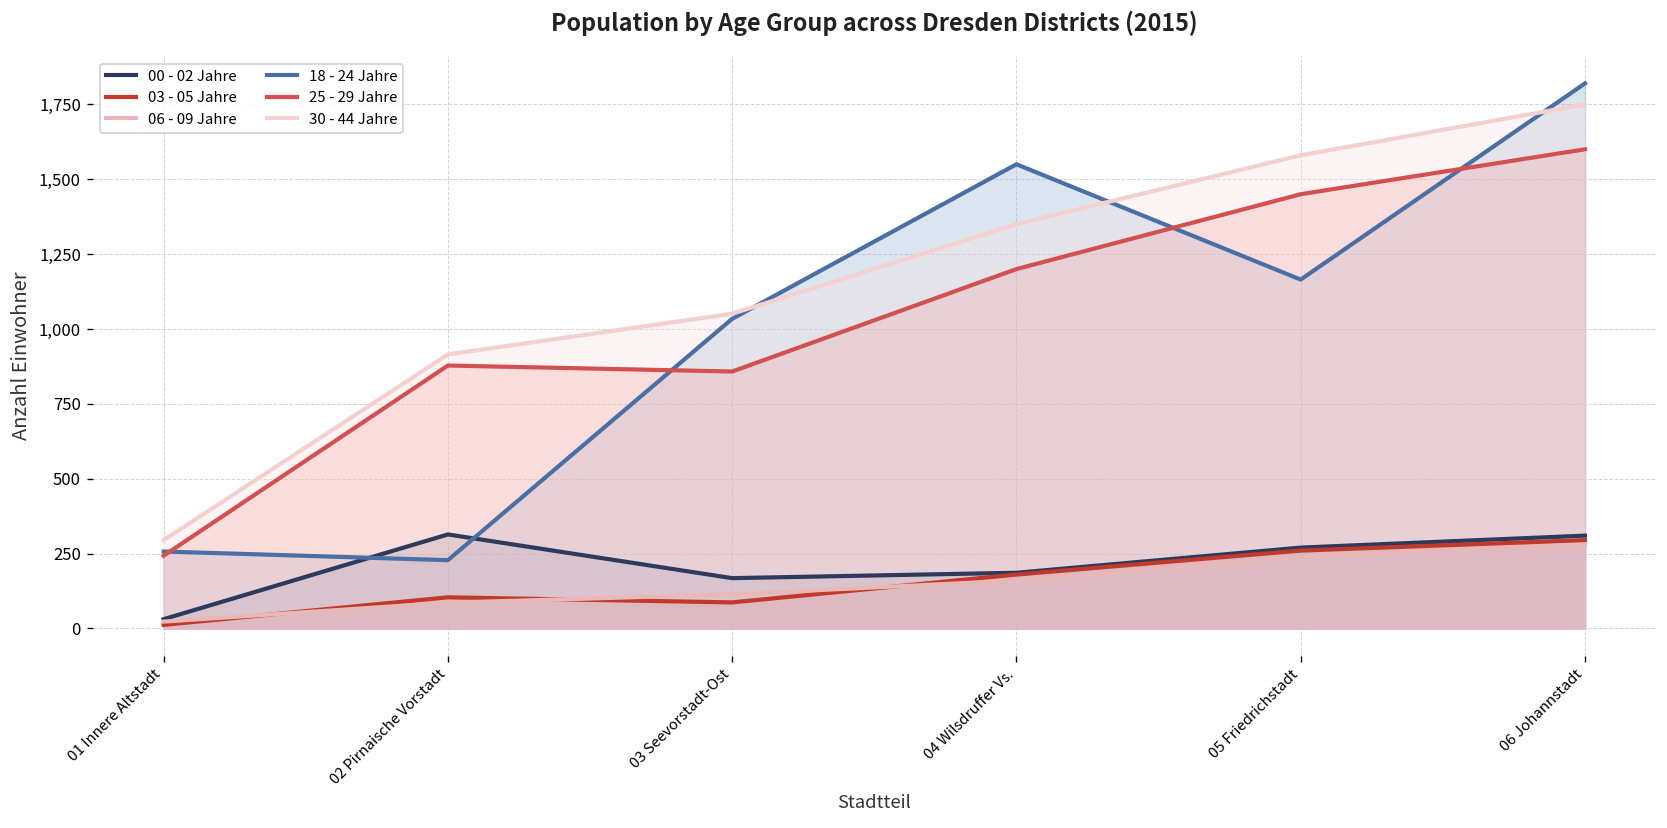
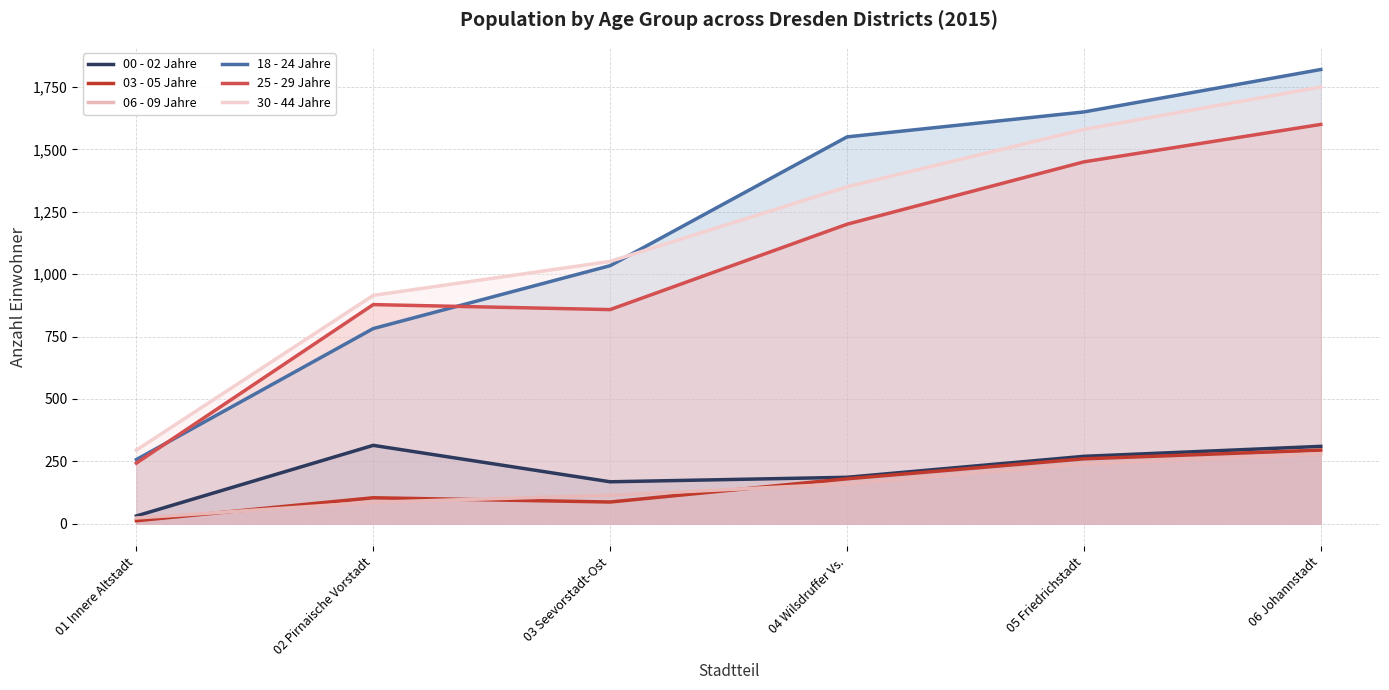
  {
    "00 - 02 Jahre": {
      "02 Pirnaische Vorstadt": "310",
      "03 Seevorstadt-Ost": "170",
      "06 Johannstadt": "310"
    },
    "18 - 24 Jahre": {
      "01 Innere Altstadt": "260",
-     "02 Pirnaische Vorstadt": "230",
+     "02 Pirnaische Vorstadt": "780",
      "03 Seevorstadt-Ost": "1,030",
      "04 Wilsdruffer Vs.": "1,550",
-     "05 Friedrichstadt": "1,170",
+     "05 Friedrichstadt": "1,650",
      "06 Johannstadt": "1,820"
    }
  }
